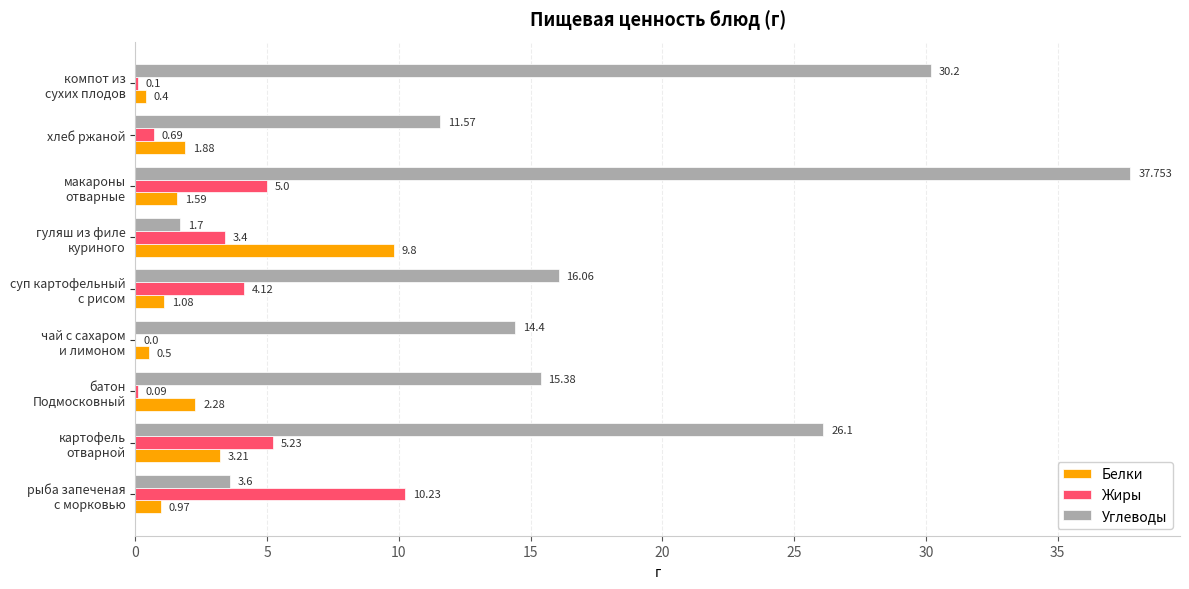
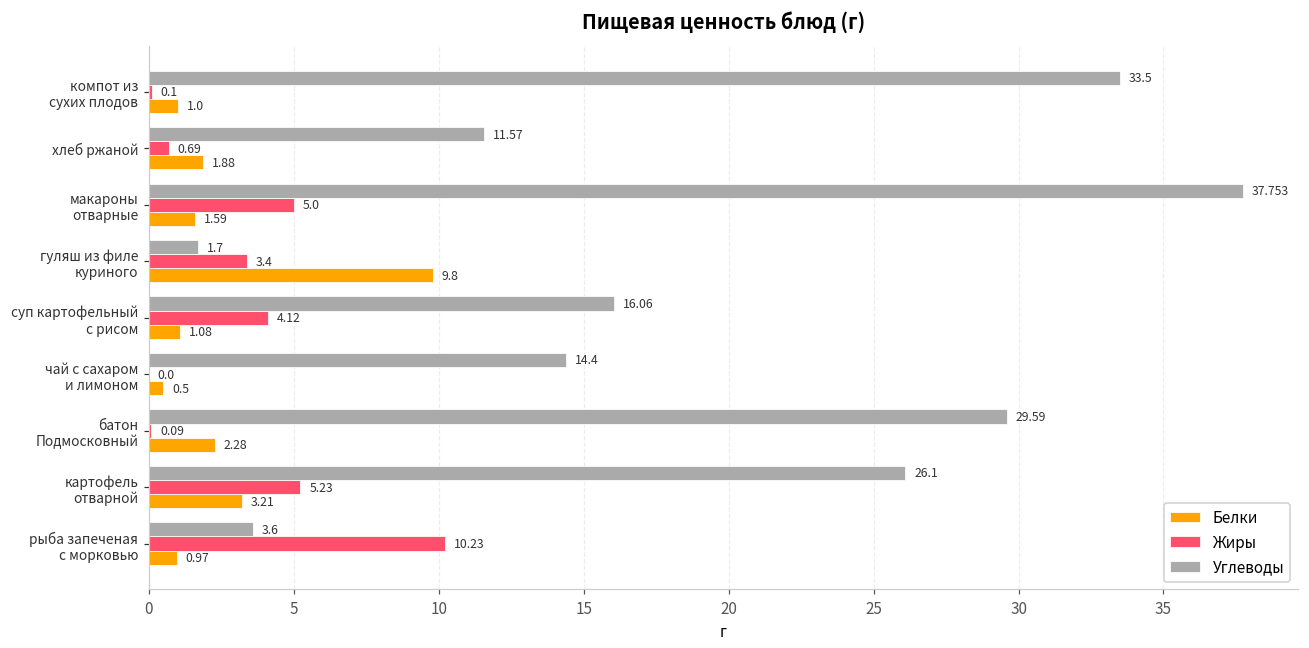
  {
    "Белки": {
-     "компот из сухих плодов": 0.4,
+     "компот из сухих плодов": 1.0,
      "хлеб ржаной": 1.88,
      "макароны отварные": 1.59,
      "гуляш из филе куриного": 9.8,
      "суп картофельный с рисом": 1.08,
      "чай с сахаром и лимоном": 0.5,
      "батон Подмосковный": 2.28,
      "картофель отварной": 3.21,
      "рыба запеченая с морковью": 0.97
    },
    "Жиры": {
      "компот из сухих плодов": 0.1,
      "хлеб ржаной": 0.69,
      "макароны отварные": 5.0,
      "гуляш из филе куриного": 3.4,
      "суп картофельный с рисом": 4.12,
      "чай с сахаром и лимоном": 0.0,
      "батон Подмосковный": 0.09,
      "картофель отварной": 5.23,
      "рыба запеченая с морковью": 10.23
    },
    "Углеводы": {
-     "компот из сухих плодов": 30.2,
+     "компот из сухих плодов": 33.5,
      "хлеб ржаной": 11.57,
      "макароны отварные": 37.753,
      "гуляш из филе куриного": 1.7,
      "суп картофельный с рисом": 16.06,
      "чай с сахаром и лимоном": 14.4,
-     "батон Подмосковный": 15.38,
+     "батон Подмосковный": 29.59,
      "картофель отварной": 26.1,
      "рыба запеченая с морковью": 3.6
    }
  }
